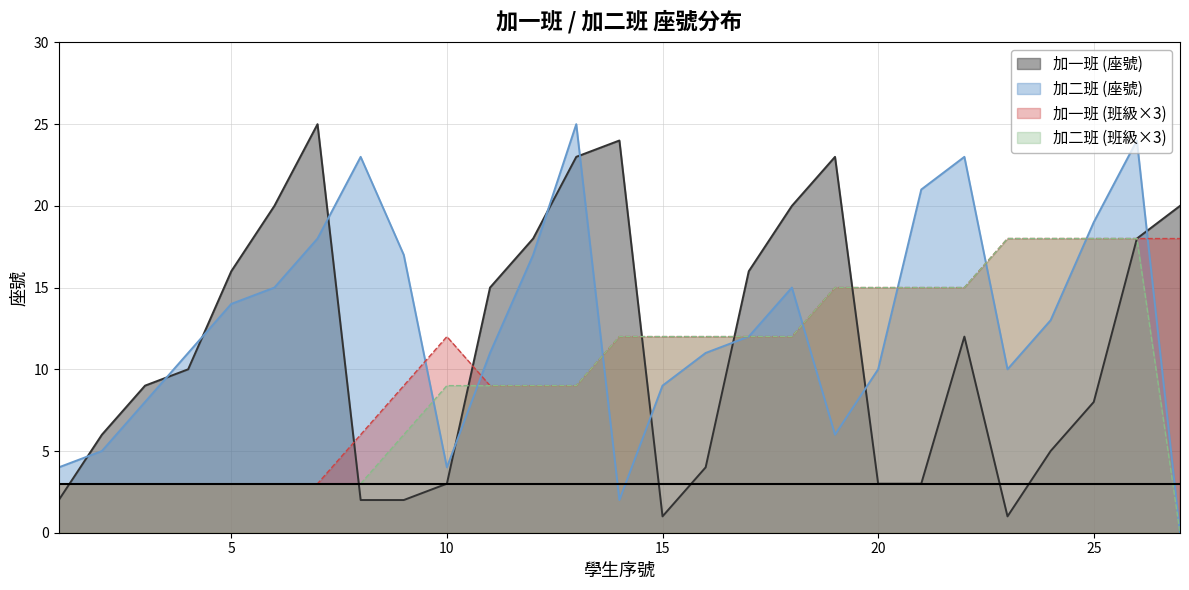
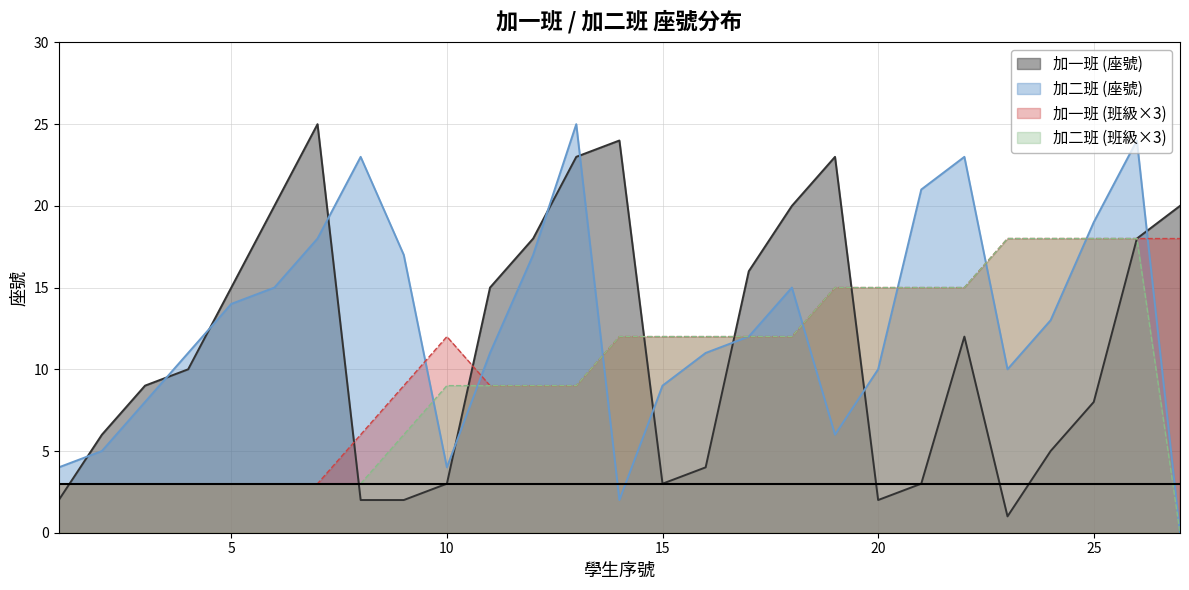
  {
    "加一班 (座號)": {
-     "5": 16,
+     "5": 15,
      "10": 3,
-     "15": 1,
-     "20": 3,
+     "15": 3,
+     "20": 2,
      "25": 8
    },
    "加一班 (班級×3)": {
      "10": 12
    }
  }
